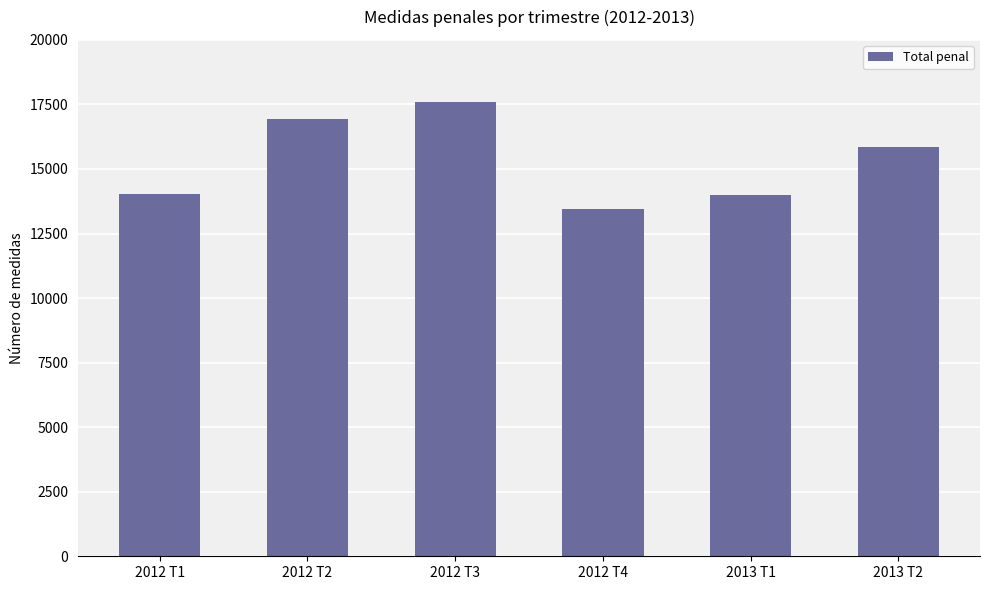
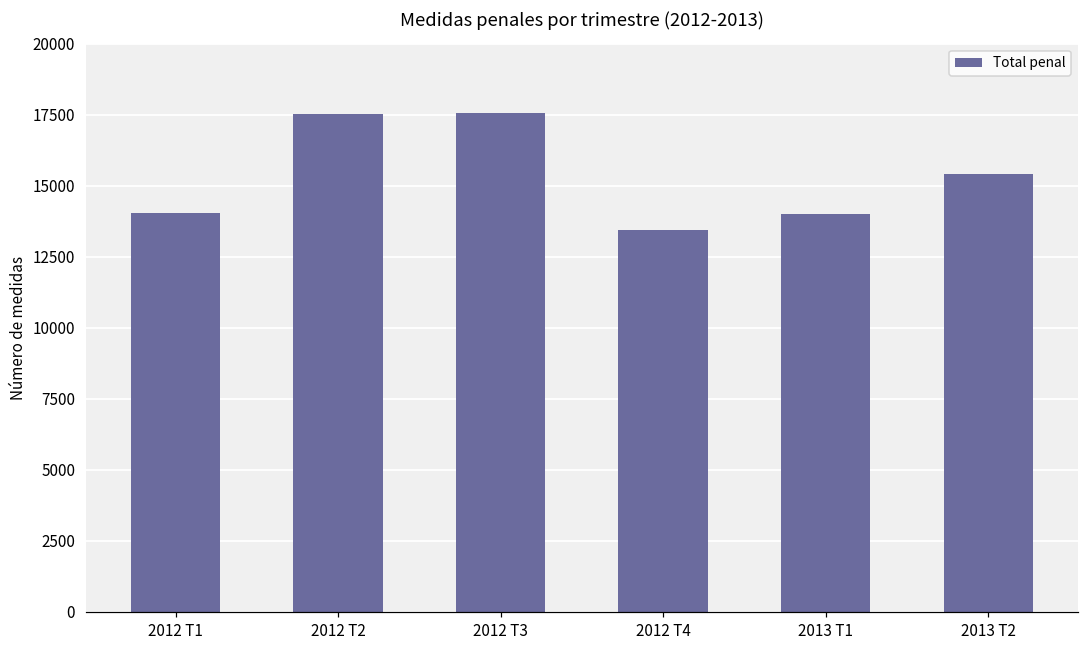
  {
    "2012 T1": 14100,
-   "2012 T2": 16900,
+   "2012 T2": 17500,
    "2012 T3": 17600,
    "2012 T4": 13400,
    "2013 T1": 14000,
-   "2013 T2": 15800
+   "2013 T2": 15400
  }
